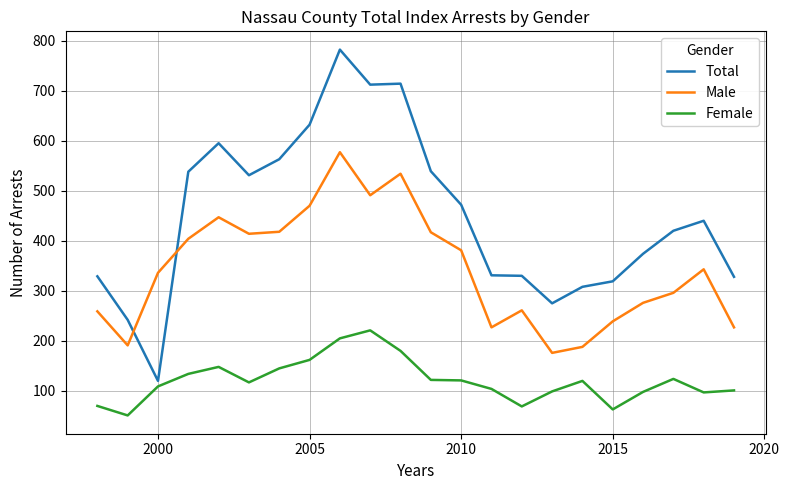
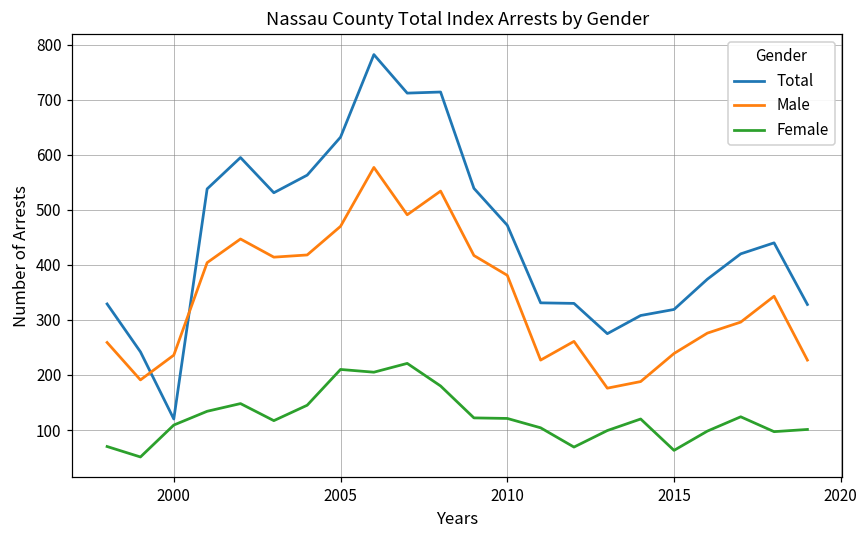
  {
    "Total": {
      "2000": 120,
      "2005": 630,
      "2010": 470,
      "2015": 320
    },
    "Male": {
-     "2000": 340,
+     "2000": 240,
      "2005": 470,
      "2010": 380,
      "2015": 240
    },
    "Female": {
      "2000": 110,
-     "2005": 160,
+     "2005": 210,
      "2010": 120,
      "2015": 60
    }
  }
